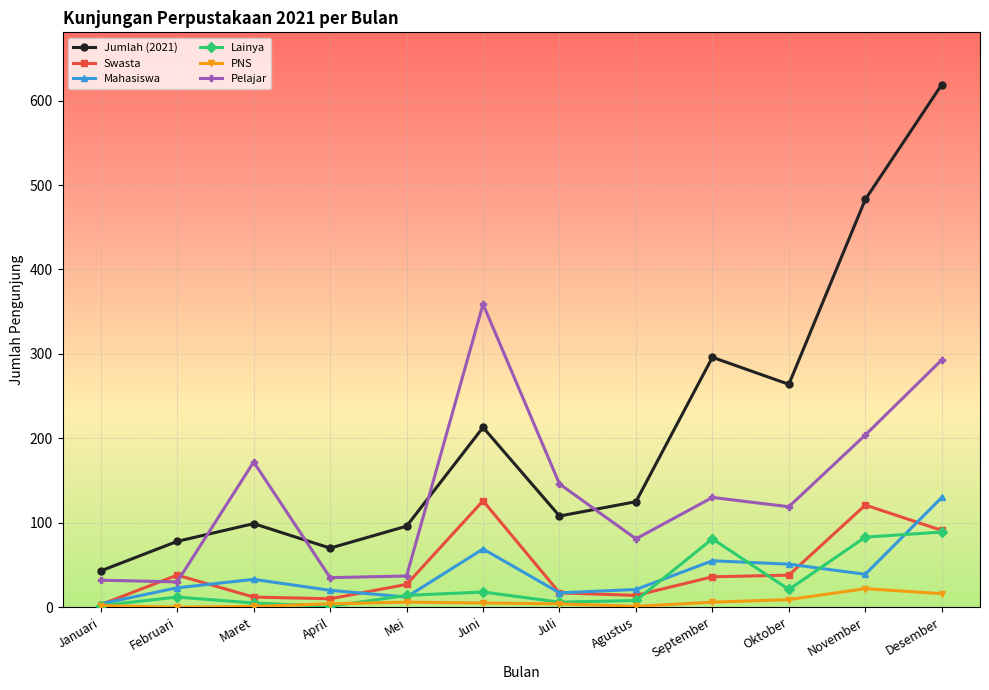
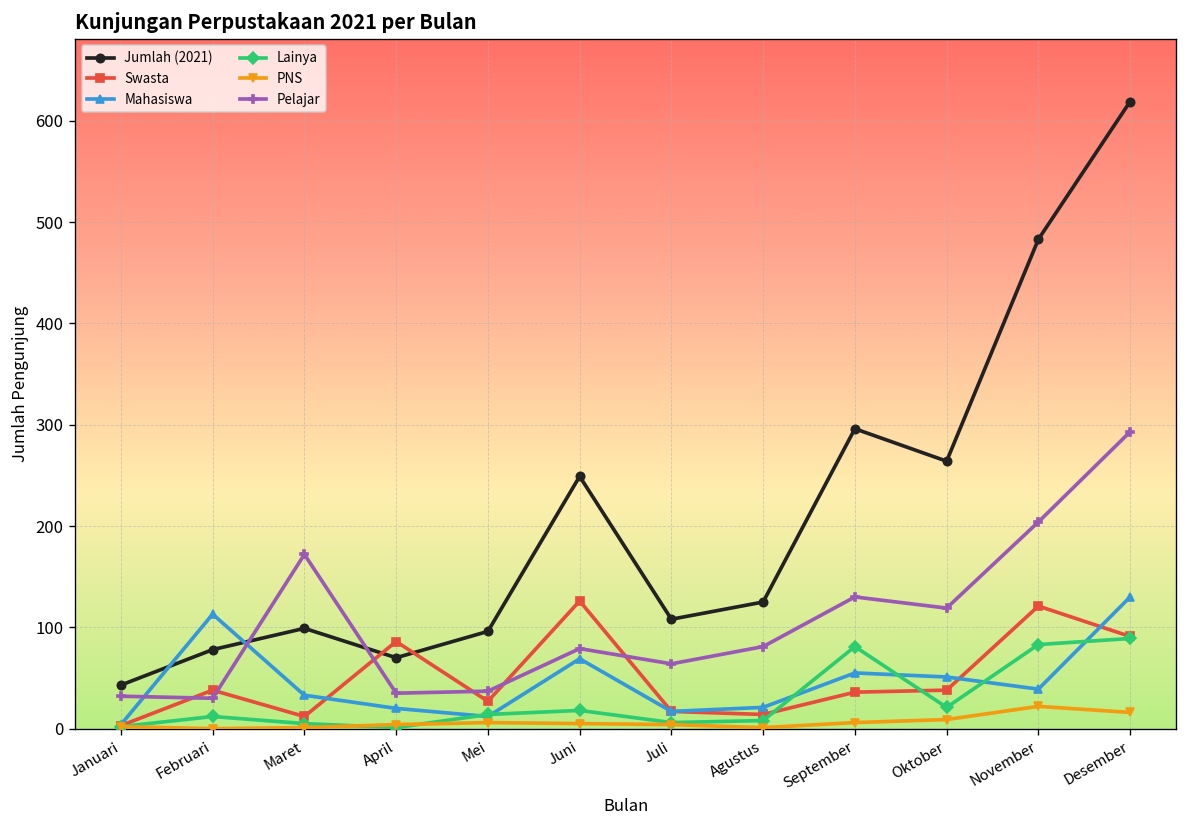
  {
    "Jumlah (2021)": {
      "Januari": 40,
      "Februari": 80,
      "Maret": 100,
      "April": 70,
      "Mei": 100,
-     "Juni": 210,
+     "Juni": 250,
      "Juli": 110,
      "Agustus": 130,
      "September": 300,
      "Oktober": 260,
      "November": 480,
      "Desember": 620
    },
    "Swasta": {
      "Februari": 40,
      "Maret": 10,
-     "April": 10,
+     "April": 90,
      "Mei": 30,
      "Juni": 130,
      "Agustus": 10,
      "September": 40,
      "Oktober": 40,
      "November": 120
    },
    "Mahasiswa": {
-     "Februari": 20,
+     "Februari": 110,
      "Maret": 30,
      "April": 20,
      "Juni": 70,
      "Agustus": 20,
      "September": 60,
      "Oktober": 50,
      "November": 40,
      "Desember": 130
    },
    "Lainya": {
      "Februari": 10,
      "Maret": 10,
      "April": 0,
      "Juni": 20,
      "Agustus": 10,
      "September": 80,
      "Oktober": 20,
      "November": 80
    },
    "PNS": {
      "Februari": 0,
      "Maret": 0,
      "April": 0,
      "Mei": 10,
      "Juni": 10,
      "Agustus": 0,
      "September": 10,
      "Oktober": 10,
      "November": 20,
      "Desember": 20
    },
    "Pelajar": {
      "Januari": 30,
      "Februari": 30,
      "Maret": 170,
      "April": 40,
      "Mei": 40,
-     "Juni": 360,
-     "Juli": 150,
+     "Juni": 80,
+     "Juli": 60,
      "Agustus": 80,
      "September": 130,
      "Oktober": 120,
      "November": 200,
      "Desember": 290
    }
  }
